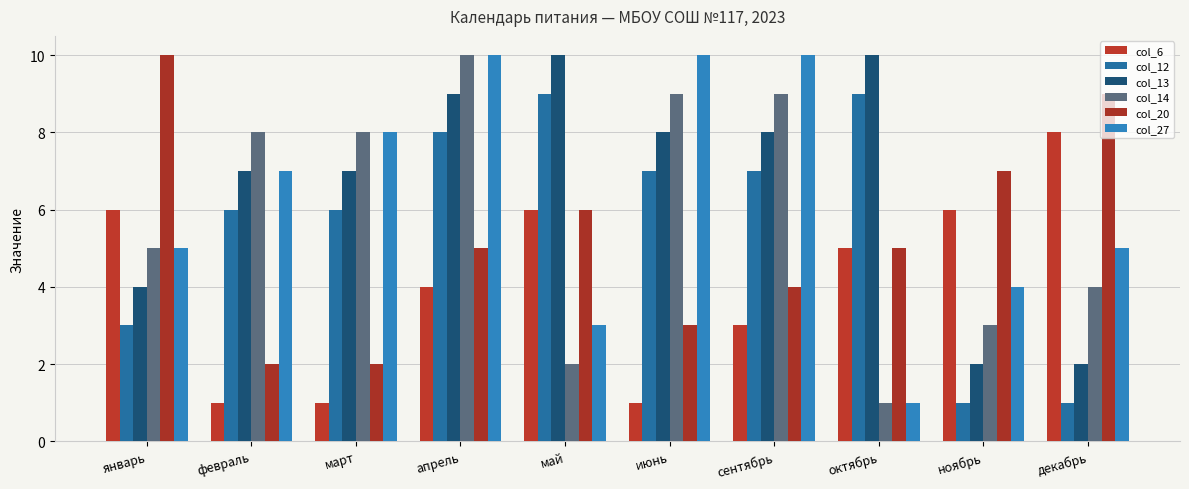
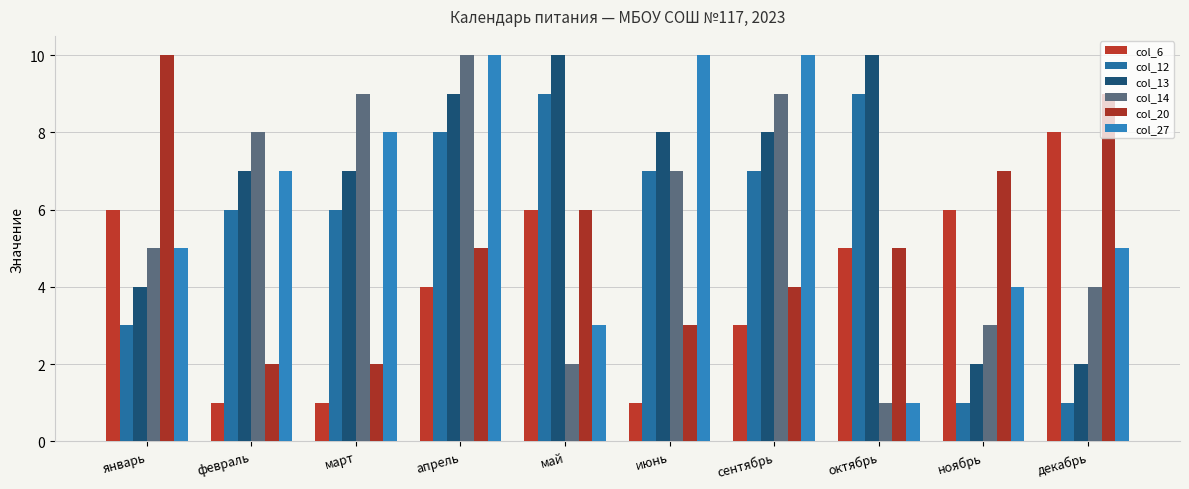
  {
    "col_14": {
      "январь": 5,
      "февраль": 8,
-     "март": 8,
+     "март": 9,
      "апрель": 10,
      "май": 2,
-     "июнь": 9,
+     "июнь": 7,
      "сентябрь": 9,
      "октябрь": 1,
      "ноябрь": 3,
      "декабрь": 4
    }
  }
